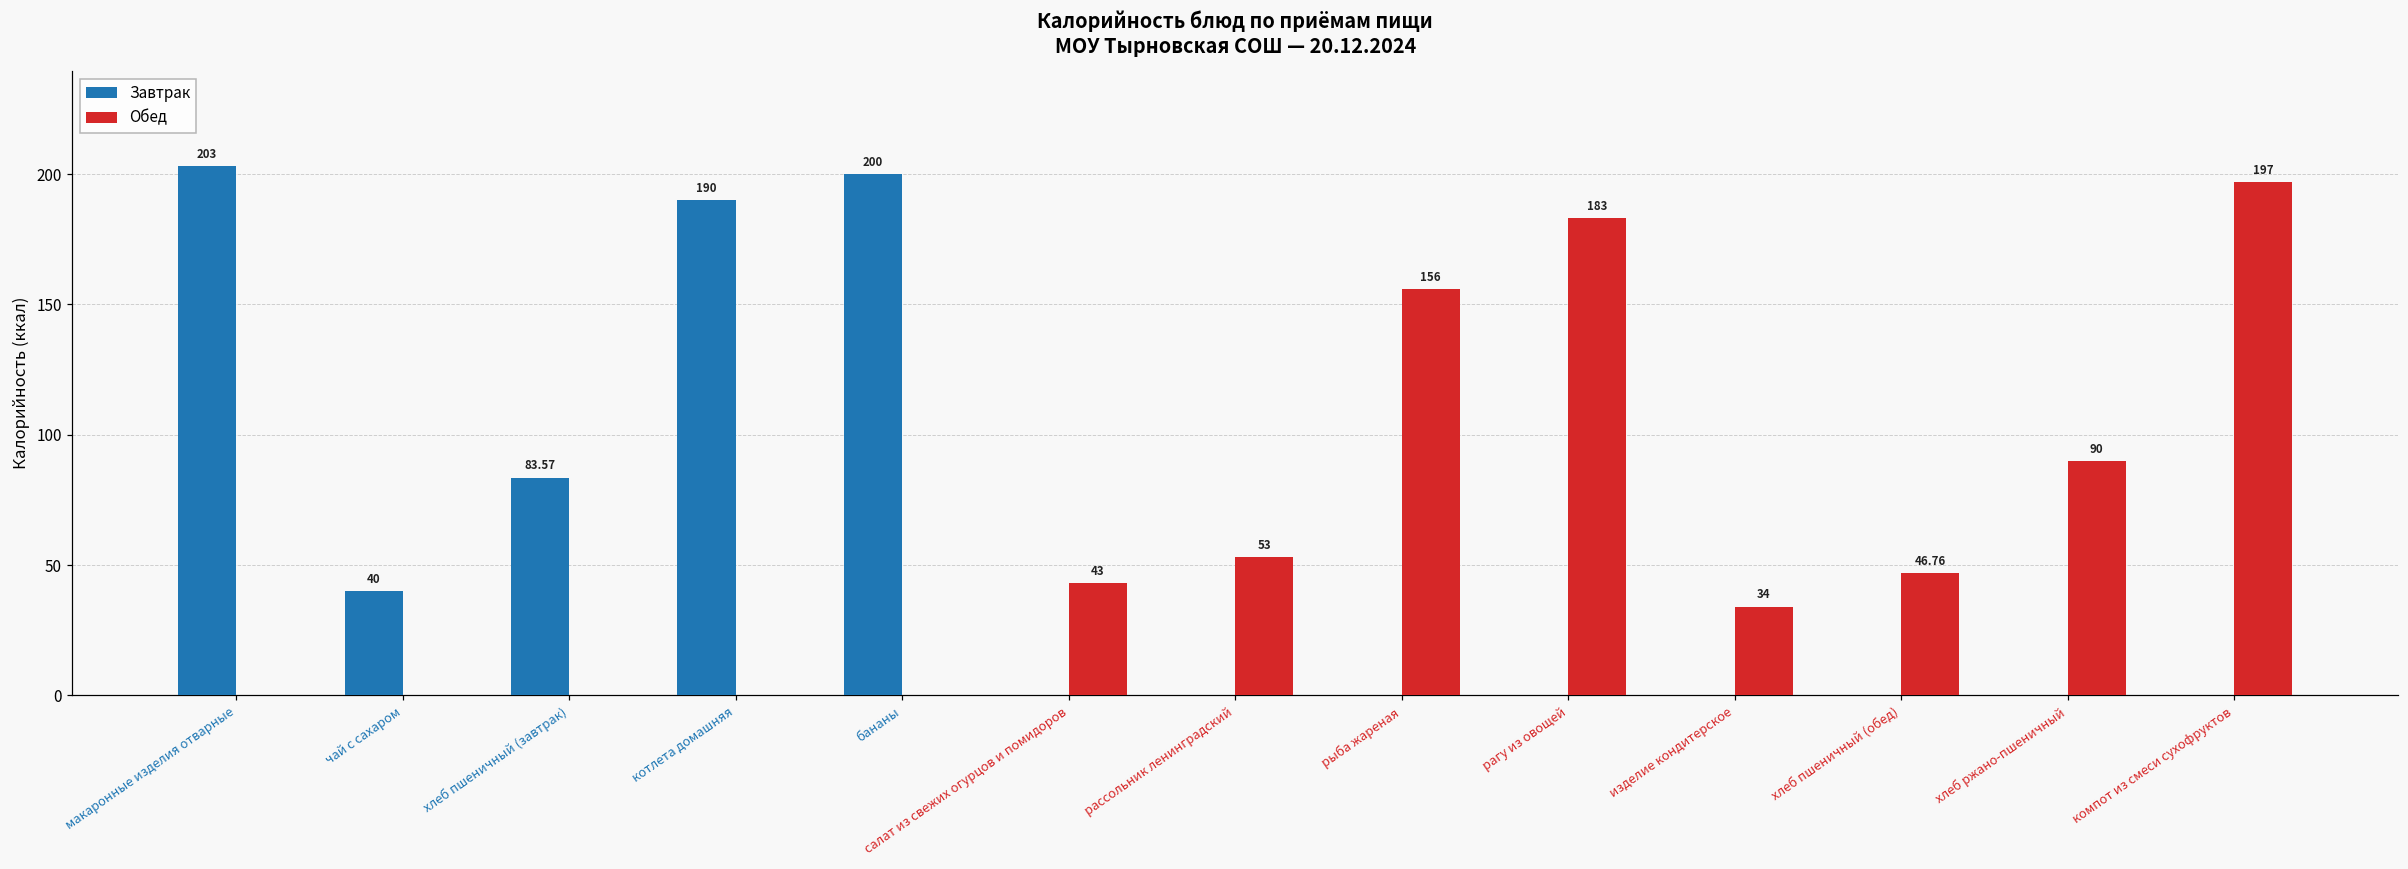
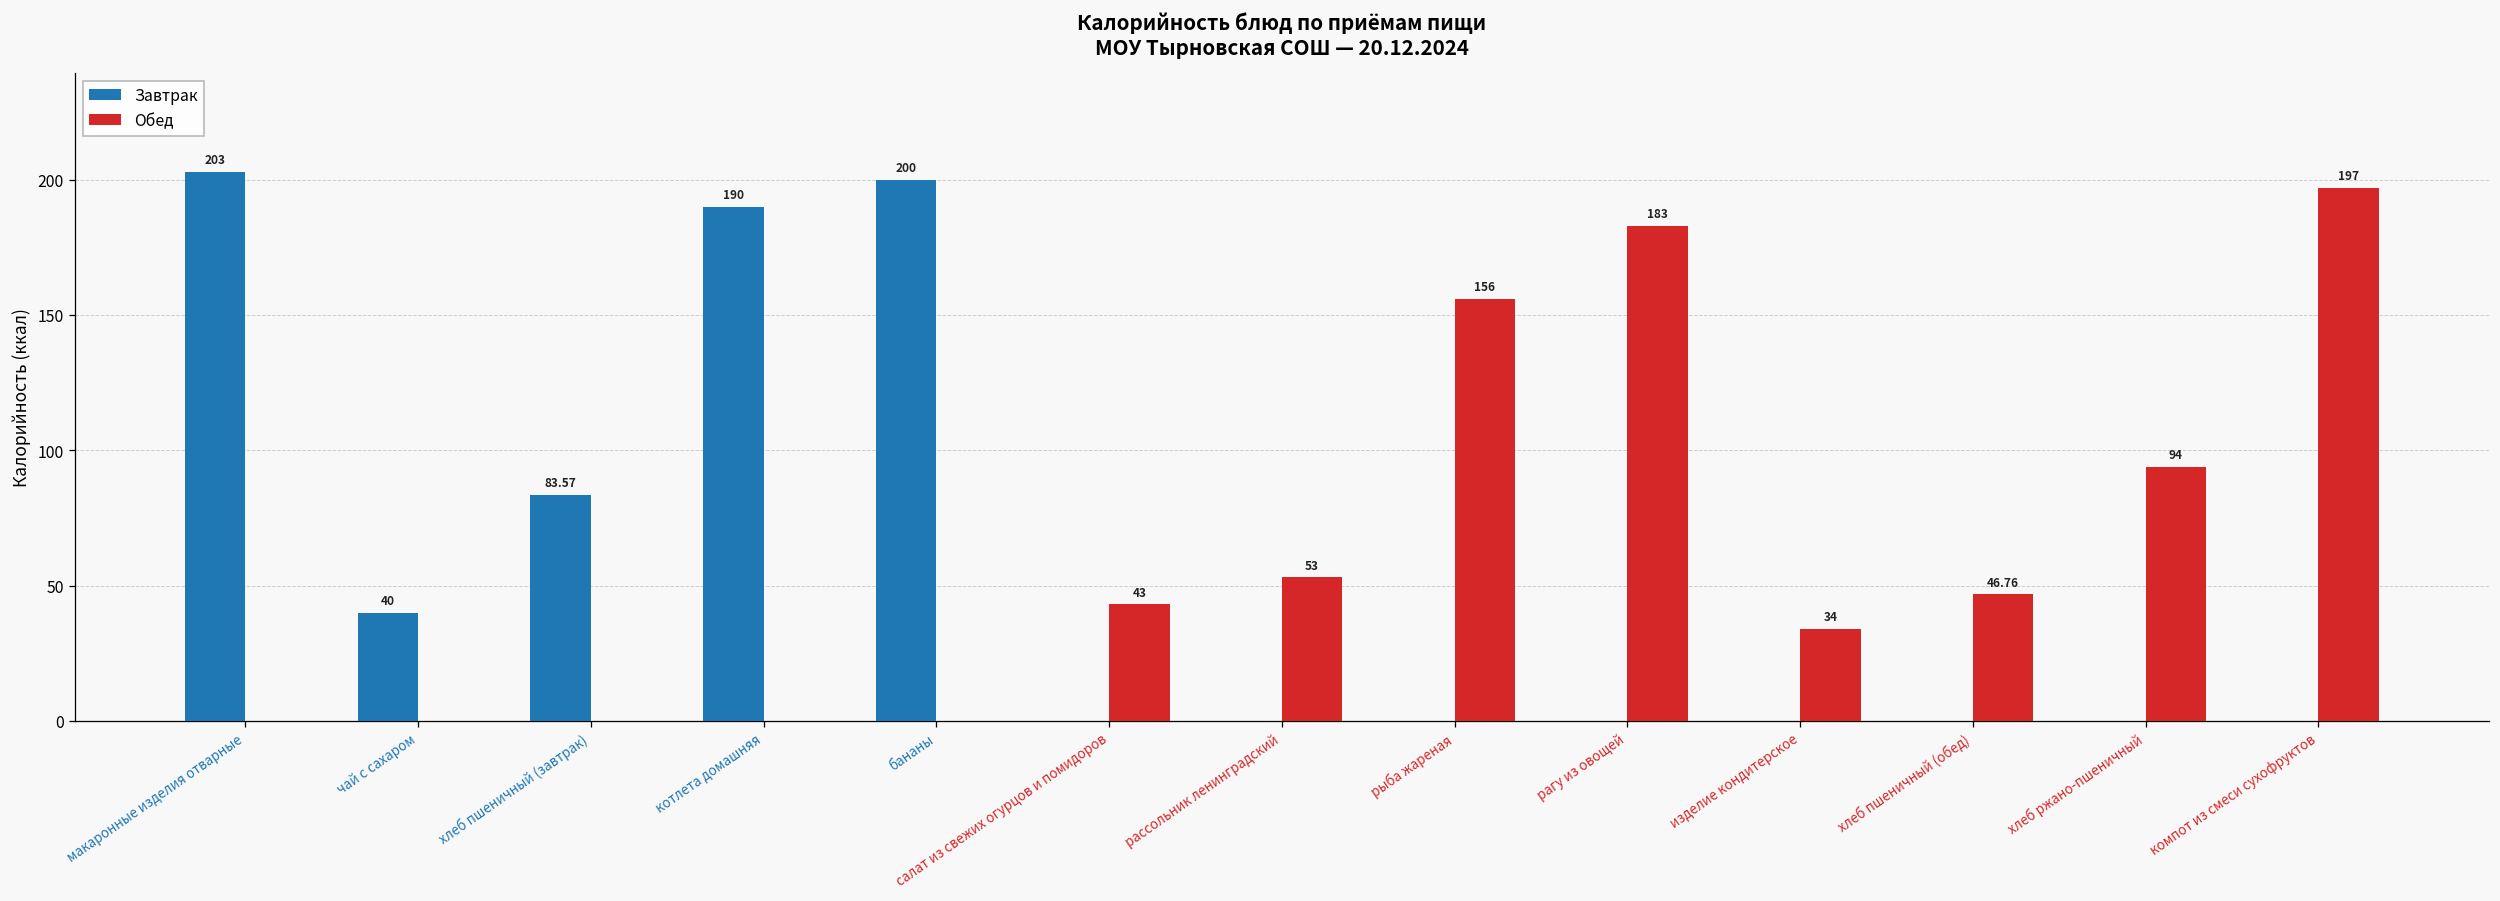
  {
    "Завтрак": {
      "макаронные изделия отварные": 203,
      "чай с сахаром": 40,
      "хлеб пшеничный (завтрак)": 83.57,
      "котлета домашняя": 190,
      "бананы": 200
    },
    "Обед": {
      "салат из свежих огурцов и помидоров": 43,
      "рассольник ленинградский": 53,
      "рыба жареная": 156,
      "рагу из овощей": 183,
      "изделие кондитерское": 34,
      "хлеб пшеничный (обед)": 46.76,
-     "хлеб ржано-пшеничный": 90,
+     "хлеб ржано-пшеничный": 94,
      "компот из смеси сухофруктов": 197
    }
  }
